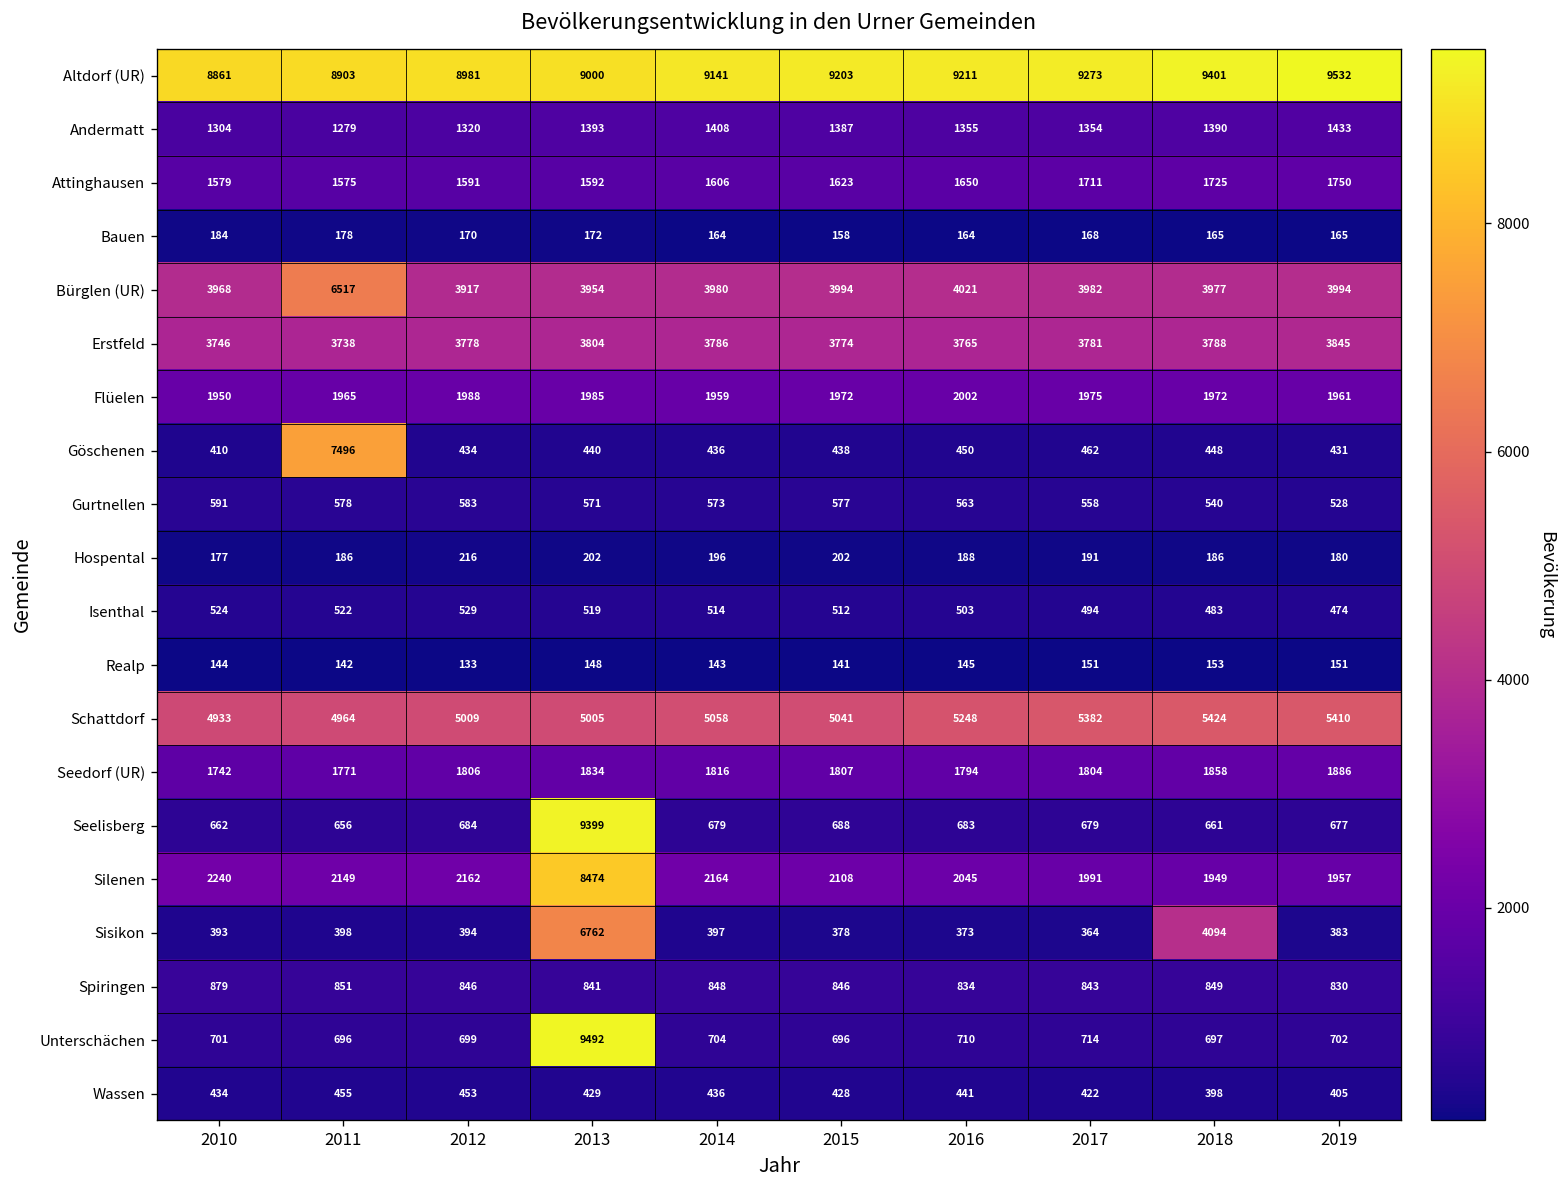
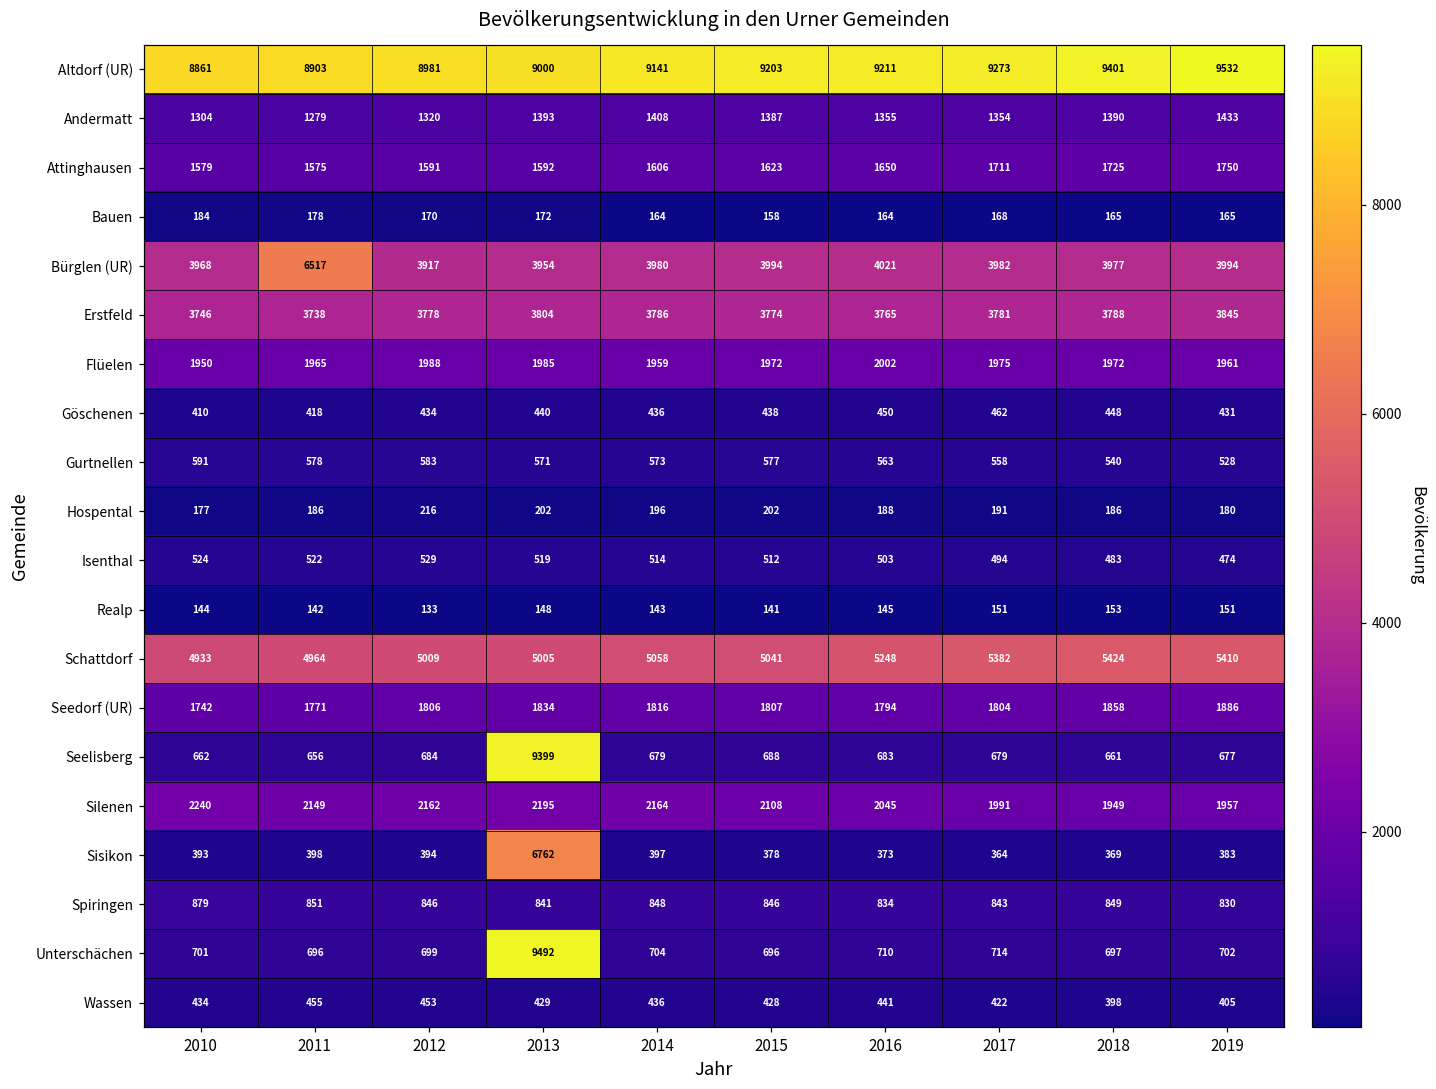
  {
    "Altdorf (UR)": {
      "2010": 8861,
      "2011": 8903,
      "2012": 8981,
      "2013": 9000,
      "2014": 9141,
      "2015": 9203,
      "2016": 9211,
      "2017": 9273,
      "2018": 9401,
      "2019": 9532
    },
    "Andermatt": {
      "2010": 1304,
      "2011": 1279,
      "2012": 1320,
      "2013": 1393,
      "2014": 1408,
      "2015": 1387,
      "2016": 1355,
      "2017": 1354,
      "2018": 1390,
      "2019": 1433
    },
    "Attinghausen": {
      "2010": 1579,
      "2011": 1575,
      "2012": 1591,
      "2013": 1592,
      "2014": 1606,
      "2015": 1623,
      "2016": 1650,
      "2017": 1711,
      "2018": 1725,
      "2019": 1750
    },
    "Bauen": {
      "2010": 184,
      "2011": 178,
      "2012": 170,
      "2013": 172,
      "2014": 164,
      "2015": 158,
      "2016": 164,
      "2017": 168,
      "2018": 165,
      "2019": 165
    },
    "Bürglen (UR)": {
      "2010": 3968,
      "2011": 6517,
      "2012": 3917,
      "2013": 3954,
      "2014": 3980,
      "2015": 3994,
      "2016": 4021,
      "2017": 3982,
      "2018": 3977,
      "2019": 3994
    },
    "Erstfeld": {
      "2010": 3746,
      "2011": 3738,
      "2012": 3778,
      "2013": 3804,
      "2014": 3786,
      "2015": 3774,
      "2016": 3765,
      "2017": 3781,
      "2018": 3788,
      "2019": 3845
    },
    "Flüelen": {
      "2010": 1950,
      "2011": 1965,
      "2012": 1988,
      "2013": 1985,
      "2014": 1959,
      "2015": 1972,
      "2016": 2002,
      "2017": 1975,
      "2018": 1972,
      "2019": 1961
    },
    "Göschenen": {
      "2010": 410,
-     "2011": 7496,
+     "2011": 418,
      "2012": 434,
      "2013": 440,
      "2014": 436,
      "2015": 438,
      "2016": 450,
      "2017": 462,
      "2018": 448,
      "2019": 431
    },
    "Gurtnellen": {
      "2010": 591,
      "2011": 578,
      "2012": 583,
      "2013": 571,
      "2014": 573,
      "2015": 577,
      "2016": 563,
      "2017": 558,
      "2018": 540,
      "2019": 528
    },
    "Hospental": {
      "2010": 177,
      "2011": 186,
      "2012": 216,
      "2013": 202,
      "2014": 196,
      "2015": 202,
      "2016": 188,
      "2017": 191,
      "2018": 186,
      "2019": 180
    },
    "Isenthal": {
      "2010": 524,
      "2011": 522,
      "2012": 529,
      "2013": 519,
      "2014": 514,
      "2015": 512,
      "2016": 503,
      "2017": 494,
      "2018": 483,
      "2019": 474
    },
    "Realp": {
      "2010": 144,
      "2011": 142,
      "2012": 133,
      "2013": 148,
      "2014": 143,
      "2015": 141,
      "2016": 145,
      "2017": 151,
      "2018": 153,
      "2019": 151
    },
    "Schattdorf": {
      "2010": 4933,
      "2011": 4964,
      "2012": 5009,
      "2013": 5005,
      "2014": 5058,
      "2015": 5041,
      "2016": 5248,
      "2017": 5382,
      "2018": 5424,
      "2019": 5410
    },
    "Seedorf (UR)": {
      "2010": 1742,
      "2011": 1771,
      "2012": 1806,
      "2013": 1834,
      "2014": 1816,
      "2015": 1807,
      "2016": 1794,
      "2017": 1804,
      "2018": 1858,
      "2019": 1886
    },
    "Seelisberg": {
      "2010": 662,
      "2011": 656,
      "2012": 684,
      "2013": 9399,
      "2014": 679,
      "2015": 688,
      "2016": 683,
      "2017": 679,
      "2018": 661,
      "2019": 677
    },
    "Silenen": {
      "2010": 2240,
      "2011": 2149,
      "2012": 2162,
-     "2013": 8474,
+     "2013": 2195,
      "2014": 2164,
      "2015": 2108,
      "2016": 2045,
      "2017": 1991,
      "2018": 1949,
      "2019": 1957
    },
    "Sisikon": {
      "2010": 393,
      "2011": 398,
      "2012": 394,
      "2013": 6762,
      "2014": 397,
      "2015": 378,
      "2016": 373,
      "2017": 364,
-     "2018": 4094,
+     "2018": 369,
      "2019": 383
    },
    "Spiringen": {
      "2010": 879,
      "2011": 851,
      "2012": 846,
      "2013": 841,
      "2014": 848,
      "2015": 846,
      "2016": 834,
      "2017": 843,
      "2018": 849,
      "2019": 830
    },
    "Unterschächen": {
      "2010": 701,
      "2011": 696,
      "2012": 699,
      "2013": 9492,
      "2014": 704,
      "2015": 696,
      "2016": 710,
      "2017": 714,
      "2018": 697,
      "2019": 702
    },
    "Wassen": {
      "2010": 434,
      "2011": 455,
      "2012": 453,
      "2013": 429,
      "2014": 436,
      "2015": 428,
      "2016": 441,
      "2017": 422,
      "2018": 398,
      "2019": 405
    }
  }
